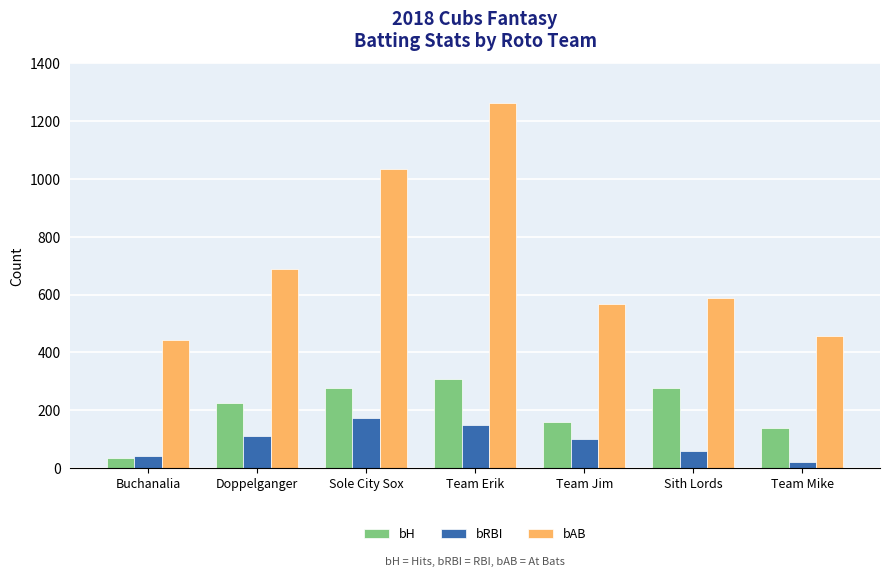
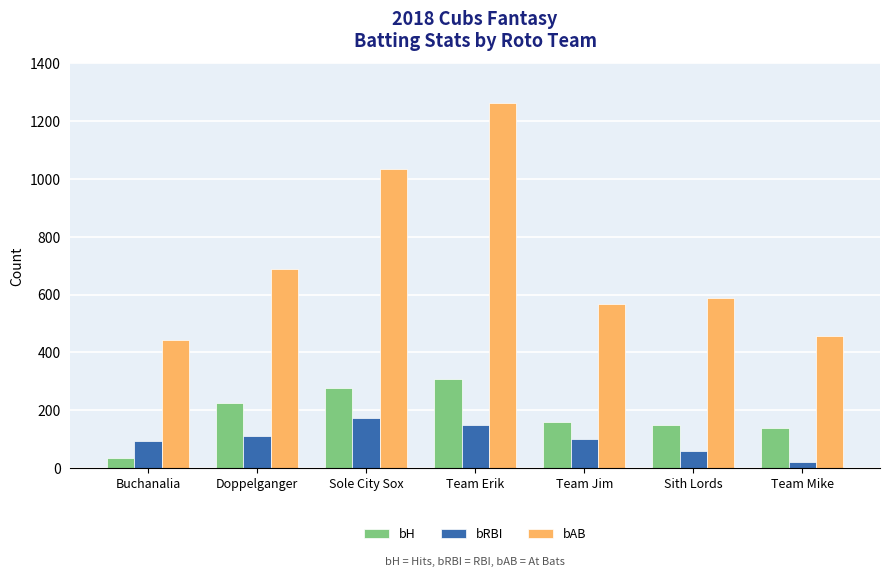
  {
    "bH": {
      "Buchanalia": 40,
      "Doppelganger": 230,
      "Sole City Sox": 280,
      "Team Erik": 310,
      "Team Jim": 160,
-     "Sith Lords": 280,
+     "Sith Lords": 150,
      "Team Mike": 140
    },
    "bRBI": {
-     "Buchanalia": 40,
+     "Buchanalia": 90,
      "Doppelganger": 110,
      "Sole City Sox": 170,
      "Team Erik": 150,
      "Team Jim": 100,
      "Sith Lords": 60,
      "Team Mike": 20
    },
    "bAB": {
      "Buchanalia": 440,
      "Doppelganger": 690,
      "Sole City Sox": 1030,
      "Team Erik": 1260,
      "Team Jim": 570,
      "Sith Lords": 590,
      "Team Mike": 460
    }
  }
